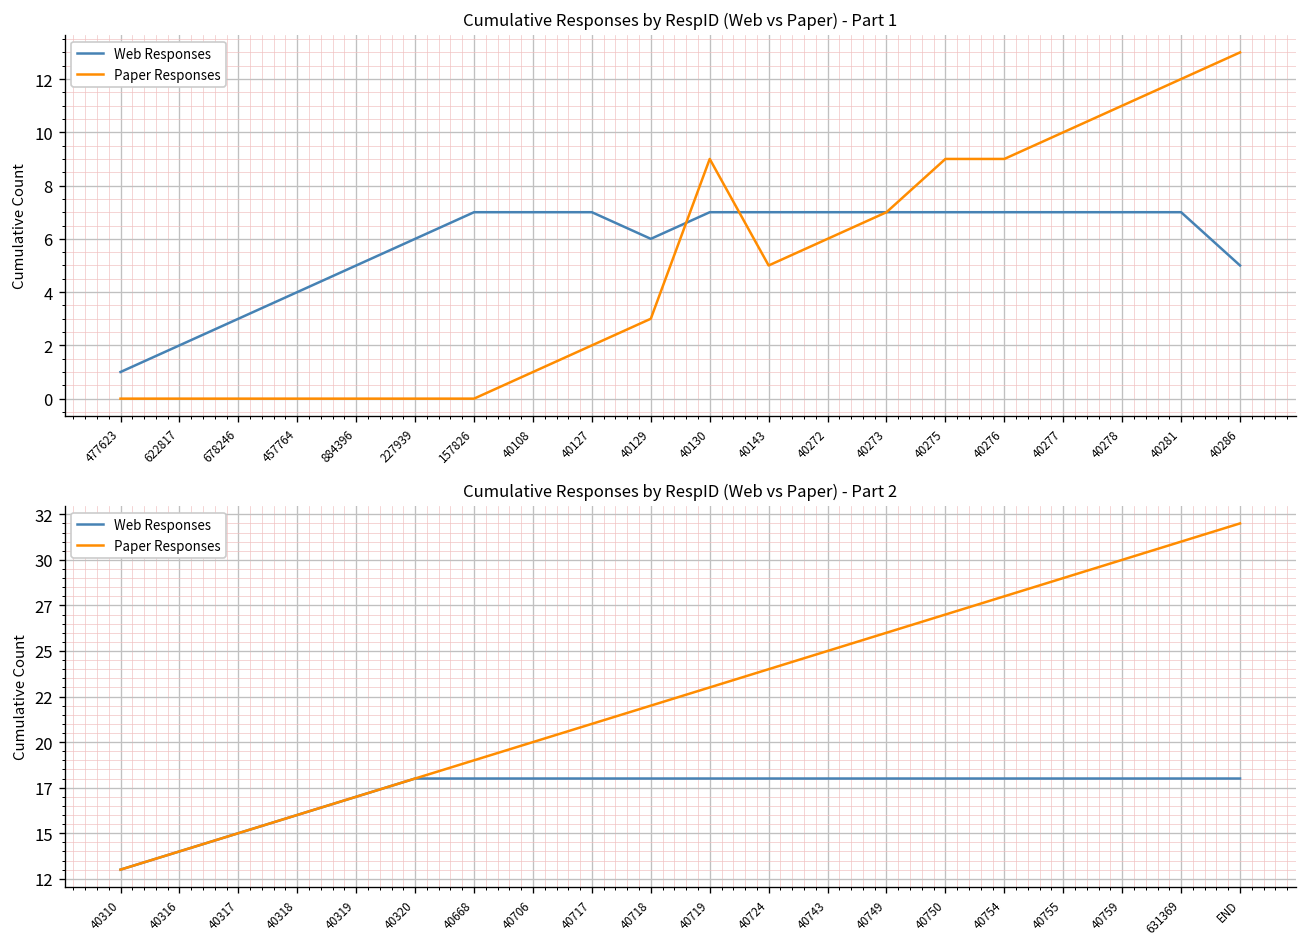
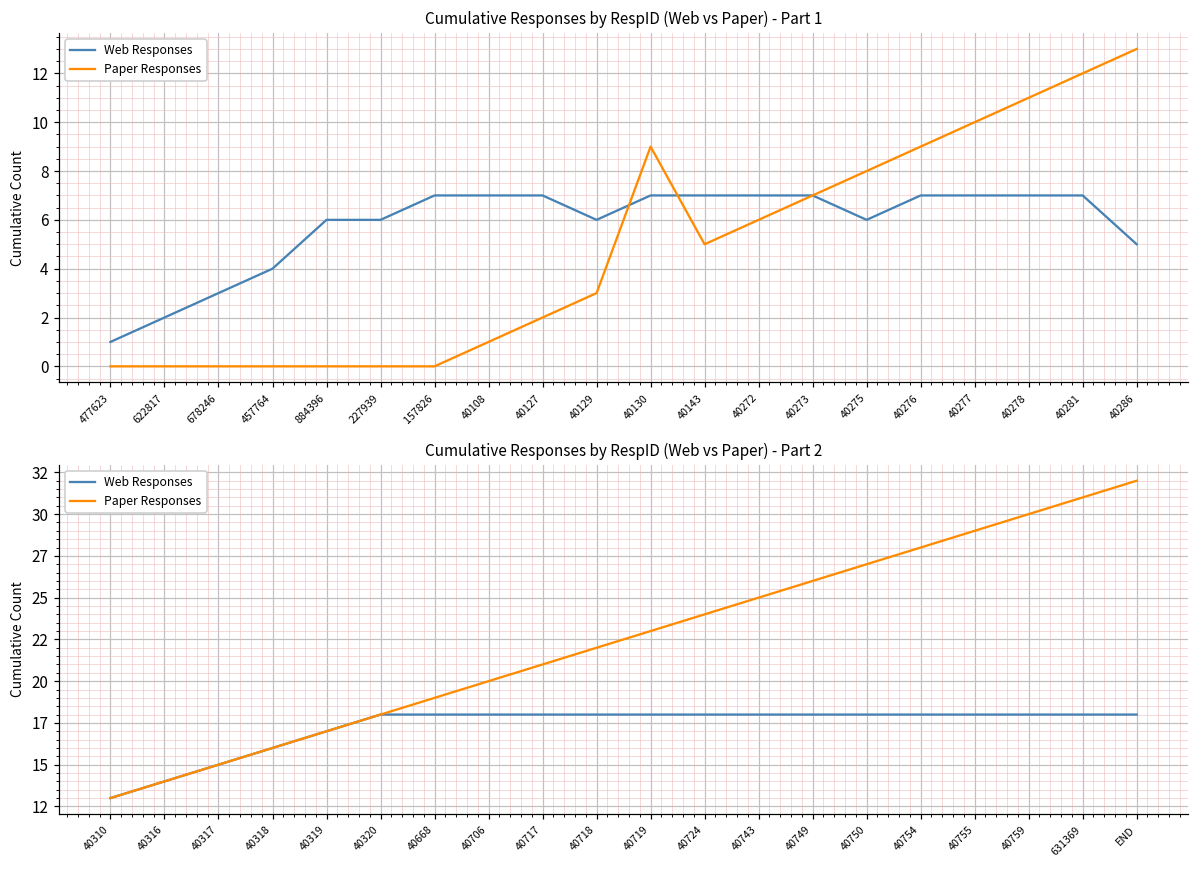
  {
    "Cumulative Responses by RespID (Web vs Paper) - Part 1": {
      "Web Responses": {
        "477623": 1,
        "622817": 2,
        "678246": 3,
        "457764": 4,
-       "884396": 5,
+       "884396": 6,
        "227939": 6,
        "157826": 7,
        "40108": 7,
        "40127": 7,
        "40129": 6,
        "40130": 7,
        "40143": 7,
        "40272": 7,
-       "40275": 7,
+       "40275": 6,
        "40276": 7,
        "40277": 7,
        "40278": 7,
        "40281": 7,
        "40286": 5
      },
      "Paper Responses": {
        "477623": 0,
        "622817": 0,
        "678246": 0,
        "457764": 0,
        "884396": 0,
        "227939": 0,
        "157826": 0,
        "40108": 1,
        "40127": 2,
        "40129": 3,
        "40130": 9,
        "40143": 5,
        "40272": 6,
-       "40275": 9,
+       "40275": 8,
        "40276": 9,
        "40277": 10,
        "40278": 11,
        "40281": 12,
        "40286": 13
      }
    }
  }
